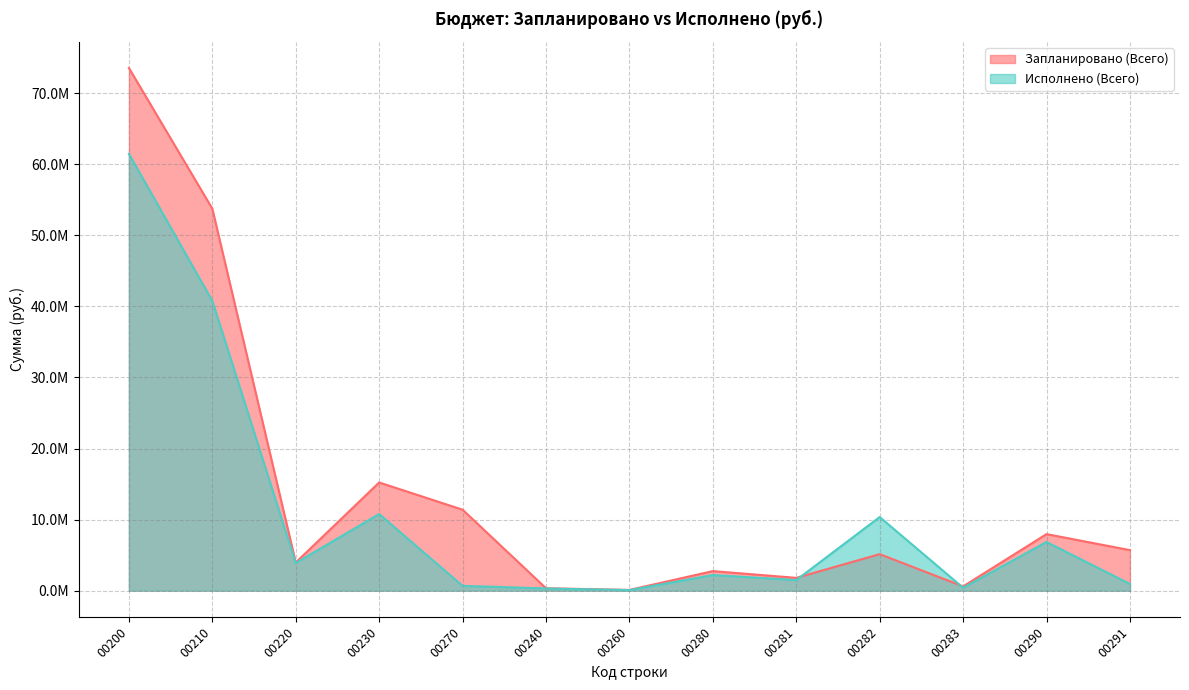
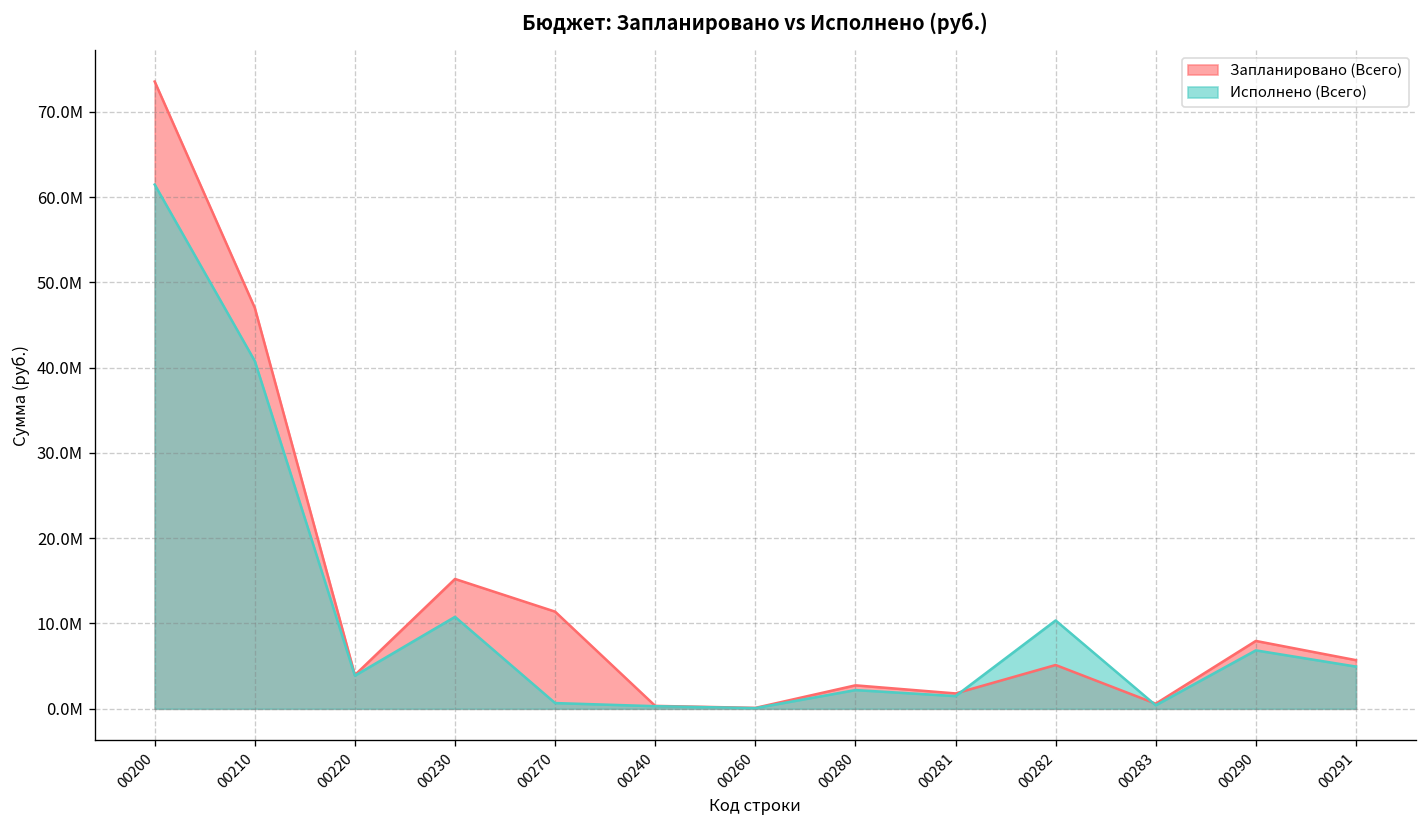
  {
    "Запланировано (Всего)": {
      "00200": 74000000,
-     "00210": 54000000,
+     "00210": 47000000,
      "00230": 15000000,
      "00270": 11000000,
      "00280": 3000000,
      "00282": 5000000,
      "00290": 8000000,
      "00291": 6000000
    },
    "Исполнено (Всего)": {
      "00200": 61000000,
      "00210": 41000000,
      "00230": 11000000,
      "00270": 1000000,
      "00280": 2000000,
      "00282": 10000000,
      "00290": 7000000,
-     "00291": 1000000
+     "00291": 5000000
    }
  }
